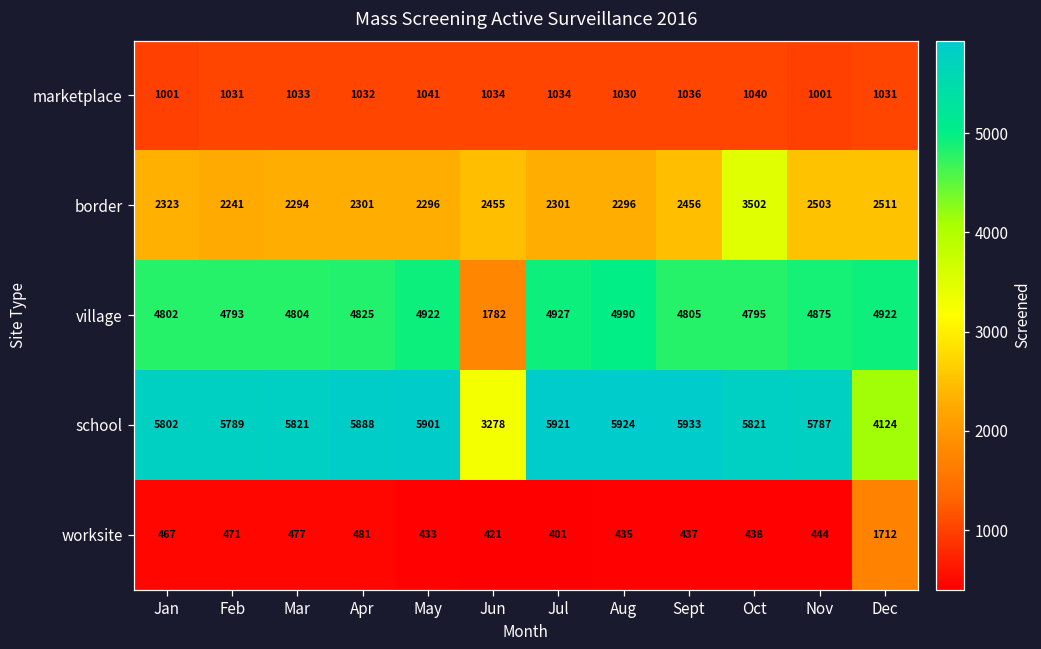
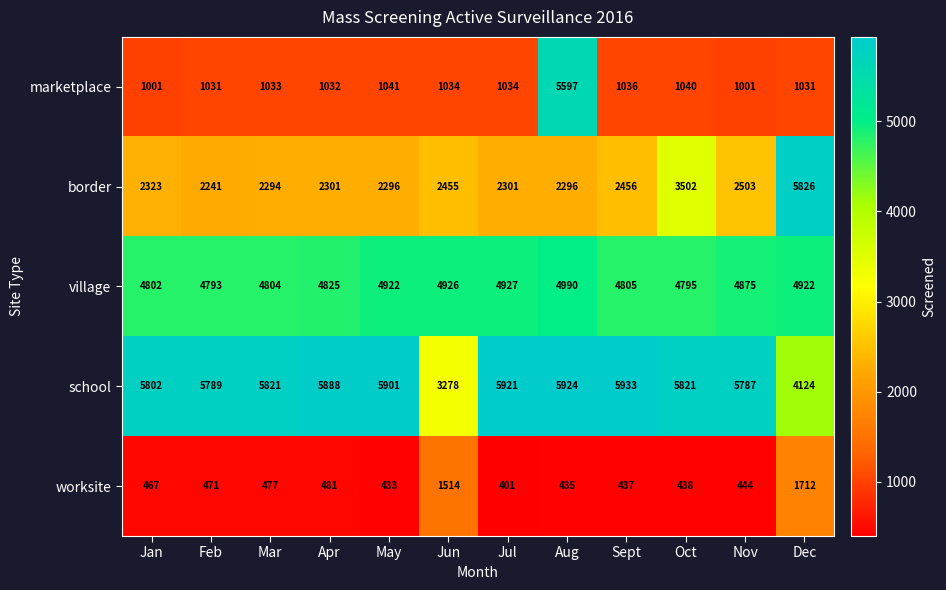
  {
    "marketplace": {
      "Jan": 1001,
      "Feb": 1031,
      "Mar": 1033,
      "Apr": 1032,
      "May": 1041,
      "Jun": 1034,
      "Jul": 1034,
-     "Aug": 1030,
+     "Aug": 5597,
      "Sept": 1036,
      "Oct": 1040,
      "Nov": 1001,
      "Dec": 1031
    },
    "border": {
      "Jan": 2323,
      "Feb": 2241,
      "Mar": 2294,
      "Apr": 2301,
      "May": 2296,
      "Jun": 2455,
      "Jul": 2301,
      "Aug": 2296,
      "Sept": 2456,
      "Oct": 3502,
      "Nov": 2503,
-     "Dec": 2511
+     "Dec": 5826
    },
    "village": {
      "Jan": 4802,
      "Feb": 4793,
      "Mar": 4804,
      "Apr": 4825,
      "May": 4922,
-     "Jun": 1782,
+     "Jun": 4926,
      "Jul": 4927,
      "Aug": 4990,
      "Sept": 4805,
      "Oct": 4795,
      "Nov": 4875,
      "Dec": 4922
    },
    "school": {
      "Jan": 5802,
      "Feb": 5789,
      "Mar": 5821,
      "Apr": 5888,
      "May": 5901,
      "Jun": 3278,
      "Jul": 5921,
      "Aug": 5924,
      "Sept": 5933,
      "Oct": 5821,
      "Nov": 5787,
      "Dec": 4124
    },
    "worksite": {
      "Jan": 467,
      "Feb": 471,
      "Mar": 477,
      "Apr": 481,
      "May": 433,
-     "Jun": 421,
+     "Jun": 1514,
      "Jul": 401,
      "Aug": 435,
      "Sept": 437,
      "Oct": 438,
      "Nov": 444,
      "Dec": 1712
    }
  }
